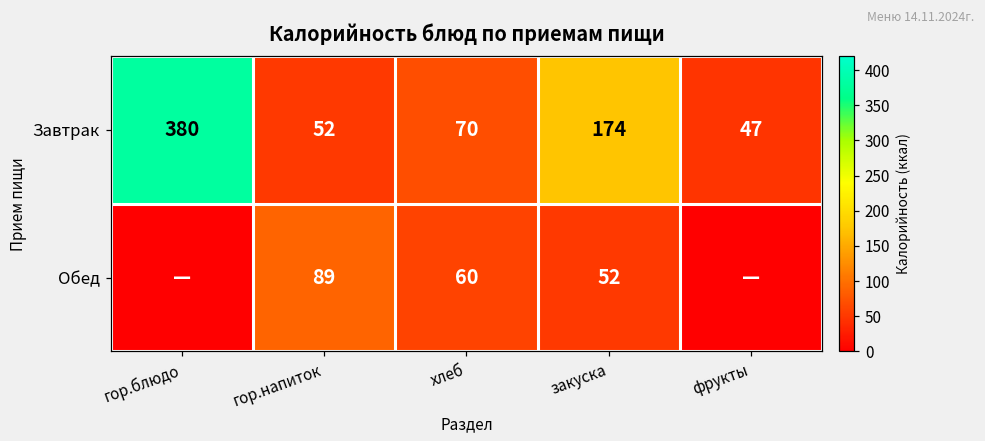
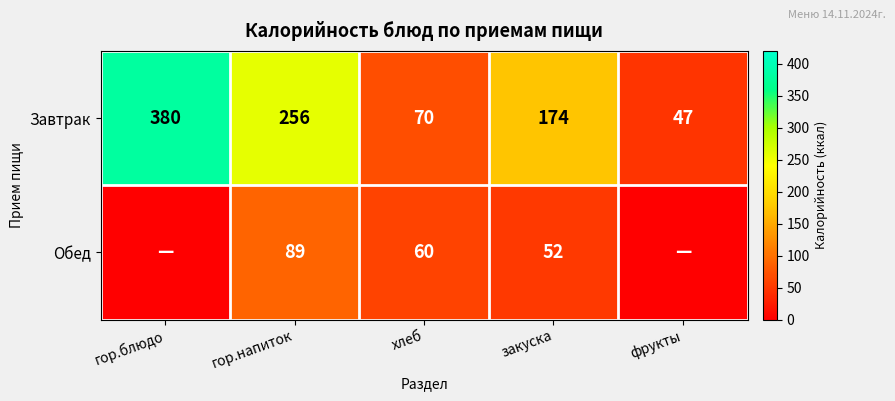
  {
    "Завтрак": {
      "гор.блюдо": 380,
-     "гор.напиток": 52,
+     "гор.напиток": 256,
      "хлеб": 70,
      "закуска": 174,
      "фрукты": 47
    },
    "Обед": {
      "гор.напиток": 89,
      "хлеб": 60,
      "закуска": 52
    }
  }
